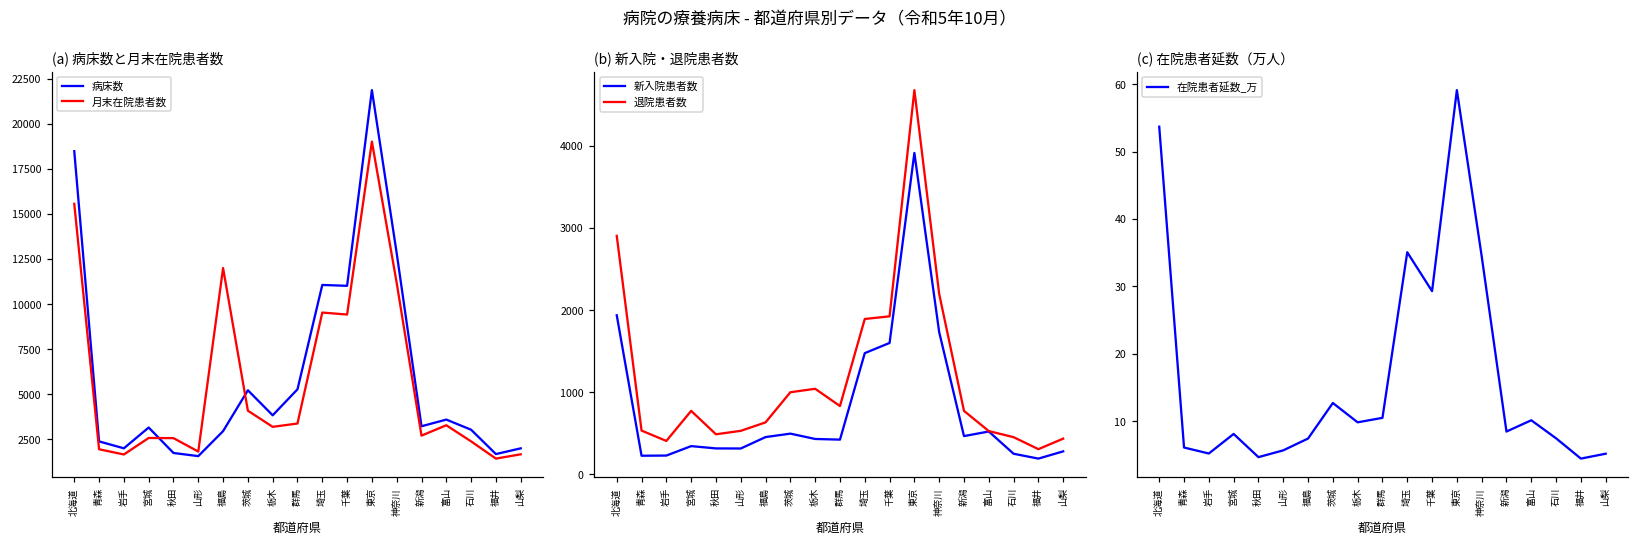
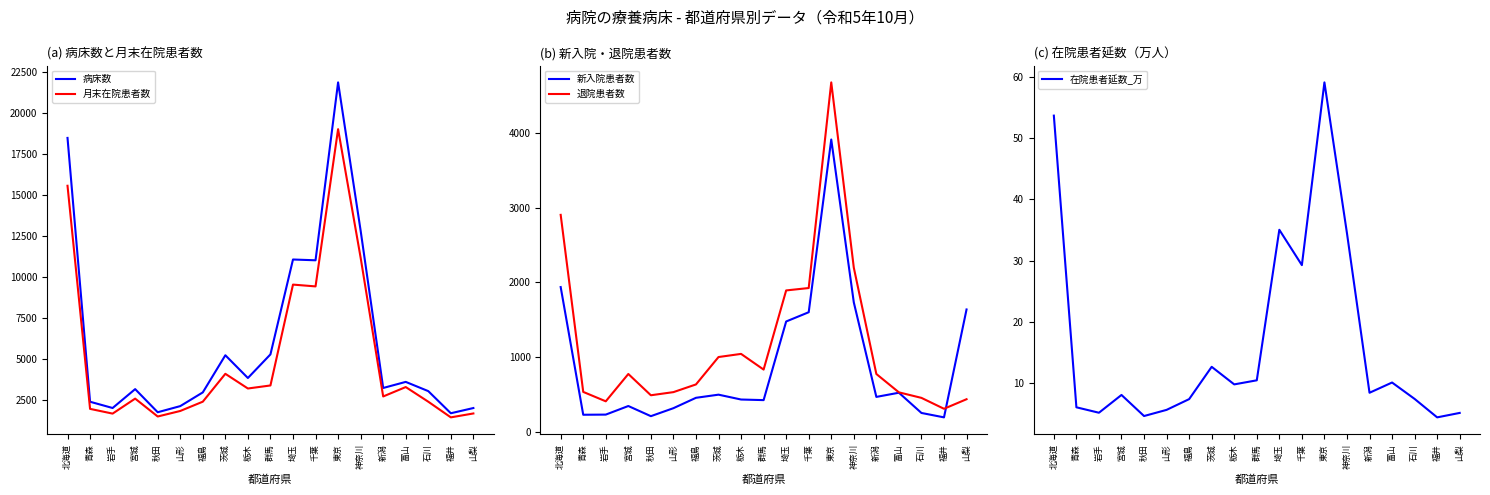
  {
    "(a) 病床数と月末在院患者数": {
      "病床数": {
        "北海道": 18500,
        "青森": 2400,
        "岩手": 2000,
        "宮城": 3200,
        "秋田": 1700,
-       "山形": 1600,
+       "山形": 2100,
        "福島": 3000,
        "茨城": 5200,
        "栃木": 3800,
        "群馬": 5300,
        "埼玉": 11100,
        "千葉": 11000,
        "東京": 21900,
        "神奈川": 12800,
        "新潟": 3200,
        "富山": 3600,
        "石川": 3000,
        "福井": 1700,
        "山梨": 2000
      },
      "月末在院患者数": {
        "北海道": 15600,
        "青森": 1900,
        "岩手": 1700,
        "宮城": 2600,
-       "秋田": 2600,
+       "秋田": 1500,
        "山形": 1800,
-       "福島": 12000,
+       "福島": 2400,
        "茨城": 4100,
        "栃木": 3200,
        "群馬": 3400,
        "埼玉": 9500,
        "千葉": 9400,
        "東京": 19000,
        "神奈川": 11200,
        "新潟": 2700,
        "富山": 3300,
        "石川": 2400,
        "福井": 1400,
        "山梨": 1700
      }
    },
    "(b) 新入院・退院患者数": {
      "新入院患者数": {
        "北海道": 1900,
        "青森": 200,
        "岩手": 200,
        "宮城": 300,
-       "秋田": 300,
+       "秋田": 200,
        "山形": 300,
        "福島": 500,
        "茨城": 500,
        "栃木": 400,
        "群馬": 400,
        "埼玉": 1500,
        "千葉": 1600,
        "東京": 3900,
        "神奈川": 1700,
        "新潟": 500,
        "石川": 300,
        "福井": 200,
-       "山梨": 300
+       "山梨": 1600
      },
      "退院患者数": {
        "北海道": 2900,
        "青森": 500,
        "岩手": 400,
        "宮城": 800,
        "秋田": 500,
        "山形": 500,
        "福島": 600,
        "茨城": 1000,
        "栃木": 1000,
        "群馬": 800,
        "埼玉": 1900,
        "千葉": 1900,
        "東京": 4700,
        "神奈川": 2200,
        "新潟": 800,
        "石川": 500,
        "福井": 300,
        "山梨": 400
      }
    },
    "(c) 在院患者延数（万人）": {
      "北海道": 54,
      "青森": 6,
      "岩手": 5,
      "宮城": 8,
      "秋田": 5,
      "山形": 6,
      "福島": 7,
      "茨城": 13,
      "栃木": 10,
      "群馬": 10,
      "埼玉": 35,
      "千葉": 29,
      "東京": 59,
      "神奈川": 34,
      "新潟": 8,
      "富山": 10,
      "石川": 7,
      "福井": 4,
      "山梨": 5
    }
  }
